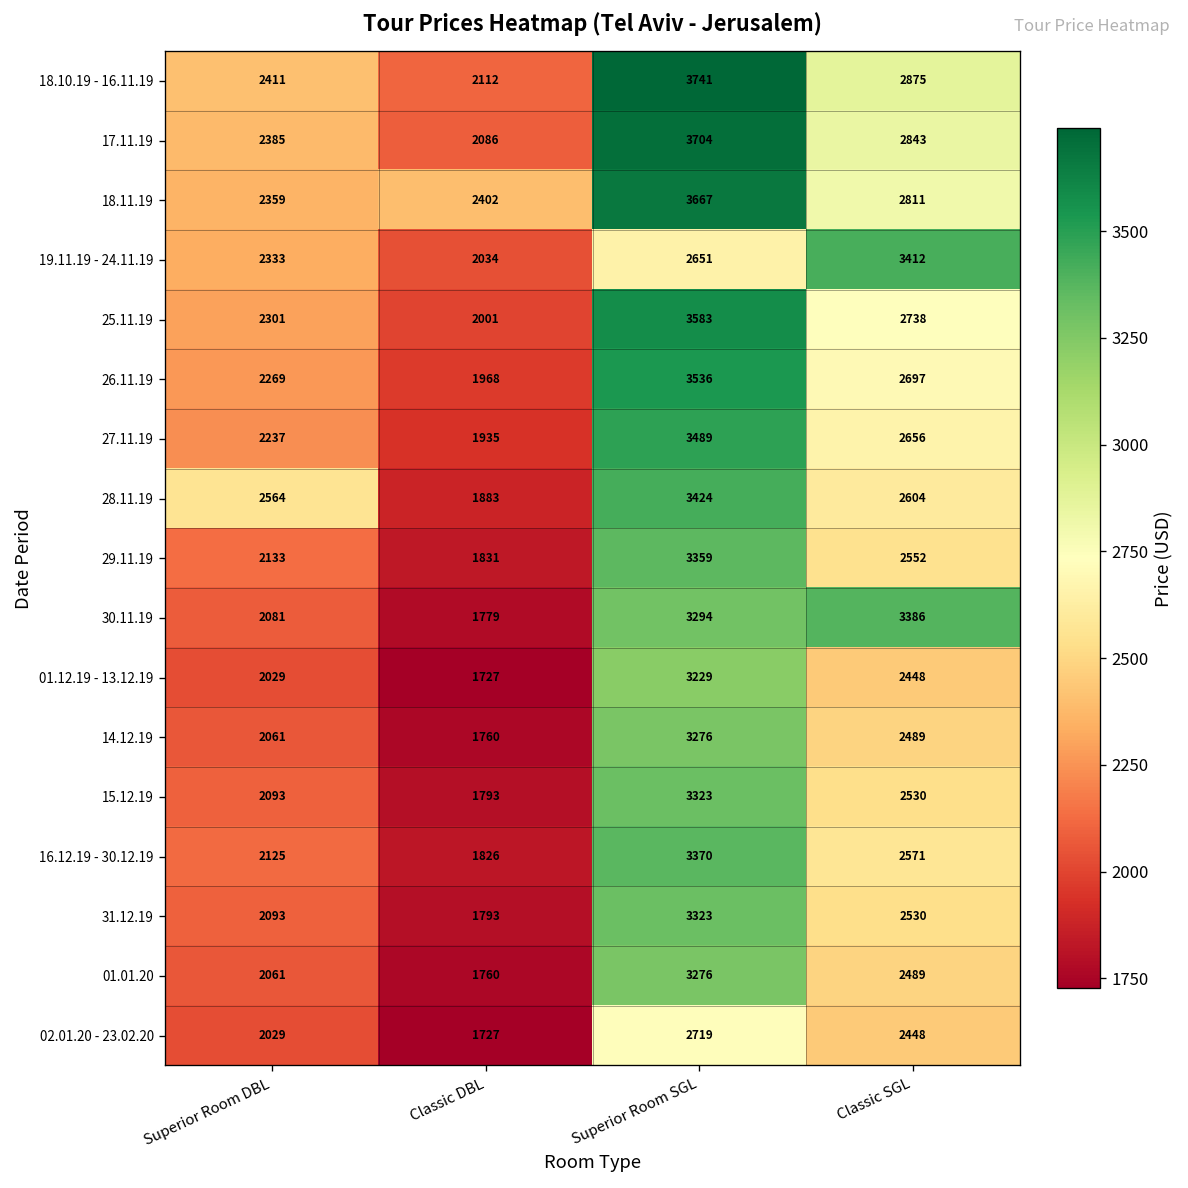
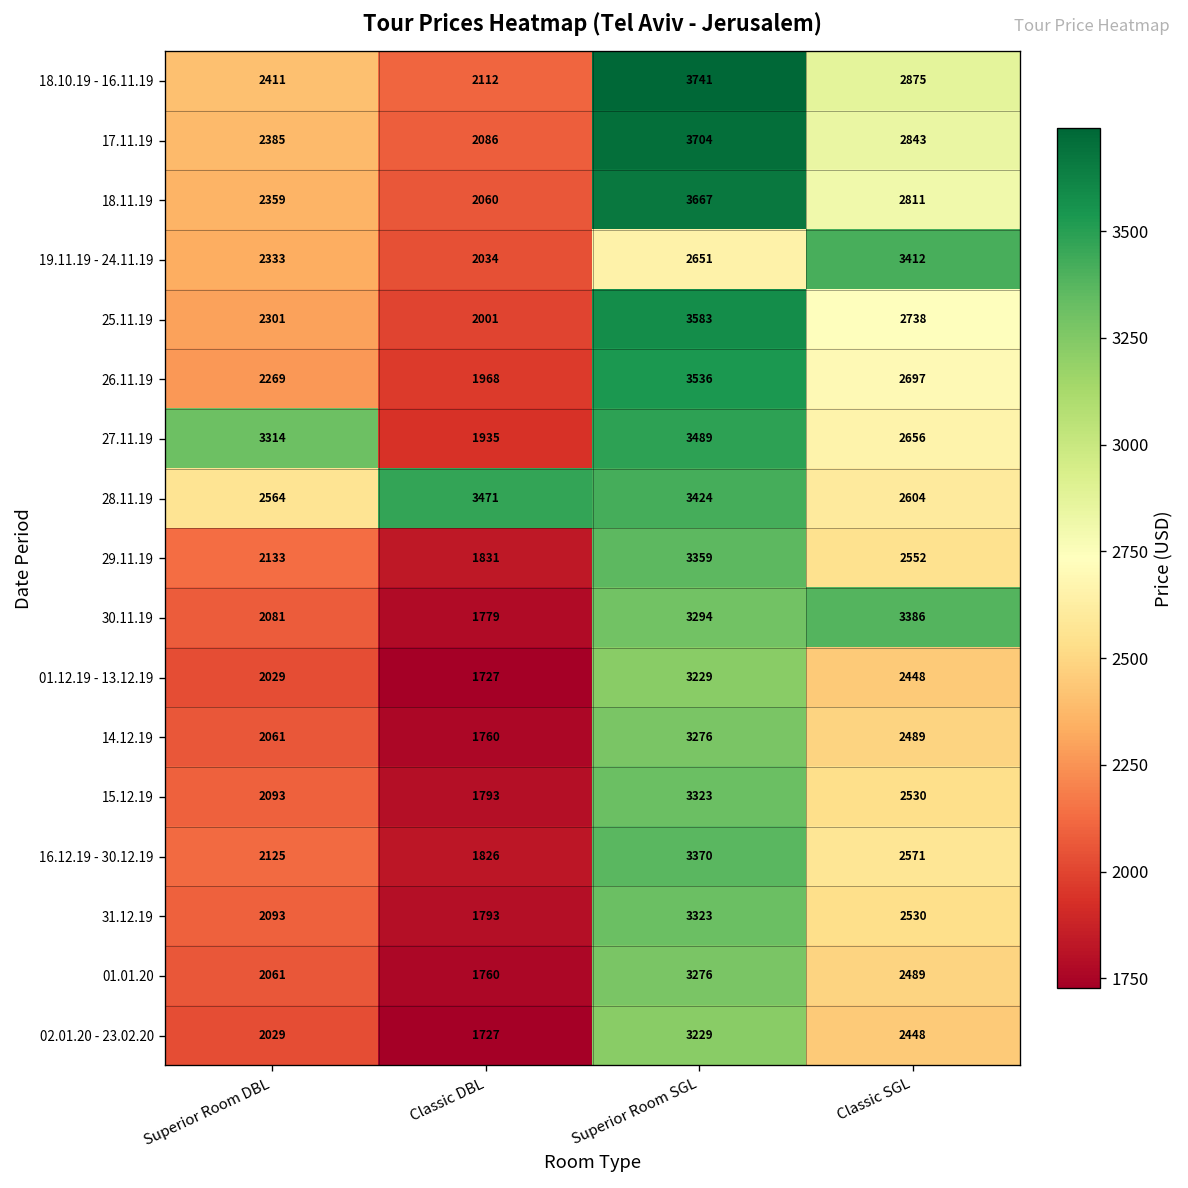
  {
    "18.10.19 - 16.11.19": {
      "Superior Room DBL": 2411,
      "Classic DBL": 2112,
      "Superior Room SGL": 3741,
      "Classic SGL": 2875
    },
    "17.11.19": {
      "Superior Room DBL": 2385,
      "Classic DBL": 2086,
      "Superior Room SGL": 3704,
      "Classic SGL": 2843
    },
    "18.11.19": {
      "Superior Room DBL": 2359,
-     "Classic DBL": 2402,
+     "Classic DBL": 2060,
      "Superior Room SGL": 3667,
      "Classic SGL": 2811
    },
    "19.11.19 - 24.11.19": {
      "Superior Room DBL": 2333,
      "Classic DBL": 2034,
      "Superior Room SGL": 2651,
      "Classic SGL": 3412
    },
    "25.11.19": {
      "Superior Room DBL": 2301,
      "Classic DBL": 2001,
      "Superior Room SGL": 3583,
      "Classic SGL": 2738
    },
    "26.11.19": {
      "Superior Room DBL": 2269,
      "Classic DBL": 1968,
      "Superior Room SGL": 3536,
      "Classic SGL": 2697
    },
    "27.11.19": {
-     "Superior Room DBL": 2237,
+     "Superior Room DBL": 3314,
      "Classic DBL": 1935,
      "Superior Room SGL": 3489,
      "Classic SGL": 2656
    },
    "28.11.19": {
      "Superior Room DBL": 2564,
-     "Classic DBL": 1883,
+     "Classic DBL": 3471,
      "Superior Room SGL": 3424,
      "Classic SGL": 2604
    },
    "29.11.19": {
      "Superior Room DBL": 2133,
      "Classic DBL": 1831,
      "Superior Room SGL": 3359,
      "Classic SGL": 2552
    },
    "30.11.19": {
      "Superior Room DBL": 2081,
      "Classic DBL": 1779,
      "Superior Room SGL": 3294,
      "Classic SGL": 3386
    },
    "01.12.19 - 13.12.19": {
      "Superior Room DBL": 2029,
      "Classic DBL": 1727,
      "Superior Room SGL": 3229,
      "Classic SGL": 2448
    },
    "14.12.19": {
      "Superior Room DBL": 2061,
      "Classic DBL": 1760,
      "Superior Room SGL": 3276,
      "Classic SGL": 2489
    },
    "15.12.19": {
      "Superior Room DBL": 2093,
      "Classic DBL": 1793,
      "Superior Room SGL": 3323,
      "Classic SGL": 2530
    },
    "16.12.19 - 30.12.19": {
      "Superior Room DBL": 2125,
      "Classic DBL": 1826,
      "Superior Room SGL": 3370,
      "Classic SGL": 2571
    },
    "31.12.19": {
      "Superior Room DBL": 2093,
      "Classic DBL": 1793,
      "Superior Room SGL": 3323,
      "Classic SGL": 2530
    },
    "01.01.20": {
      "Superior Room DBL": 2061,
      "Classic DBL": 1760,
      "Superior Room SGL": 3276,
      "Classic SGL": 2489
    },
    "02.01.20 - 23.02.20": {
      "Superior Room DBL": 2029,
      "Classic DBL": 1727,
-     "Superior Room SGL": 2719,
+     "Superior Room SGL": 3229,
      "Classic SGL": 2448
    }
  }
